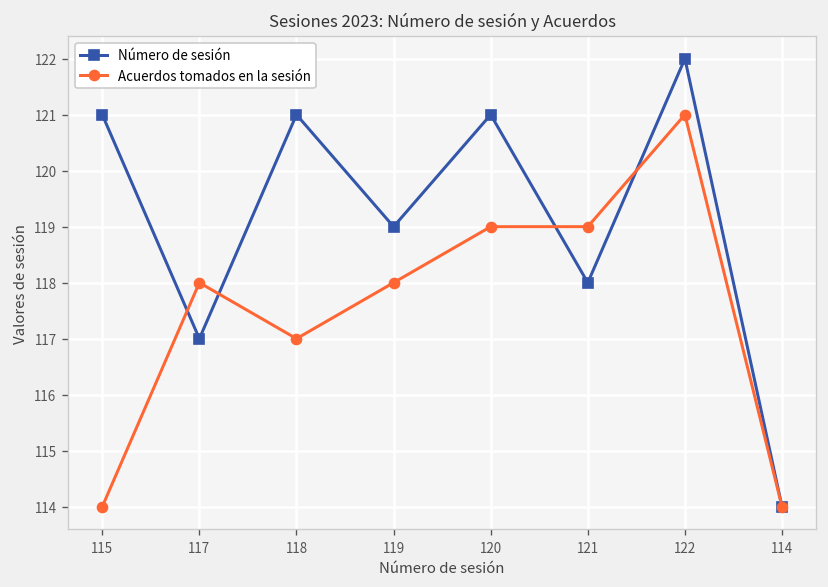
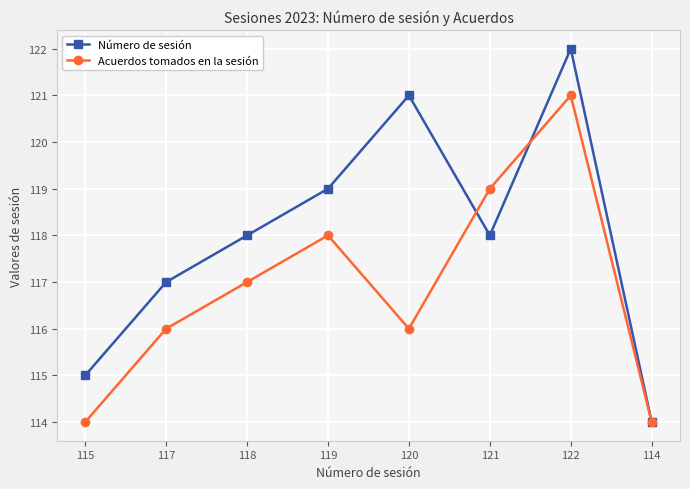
  {
    "Número de sesión": {
-     "115": 121,
+     "115": 115,
      "117": 117,
-     "118": 121,
+     "118": 118,
      "119": 119,
      "120": 121,
      "121": 118,
      "122": 122
    },
    "Acuerdos tomados en la sesión": {
      "115": 114.0,
-     "117": 118.0,
+     "117": 116.0,
      "118": 117.0,
      "119": 118.0,
-     "120": 119.0,
+     "120": 116.0,
      "121": 119.0,
      "122": 121.0
    }
  }
